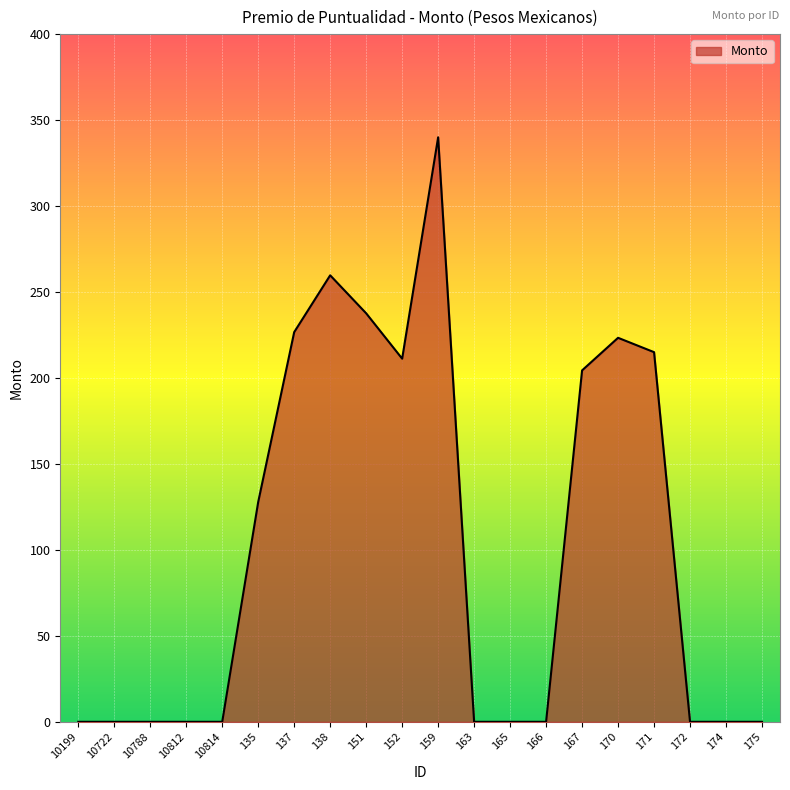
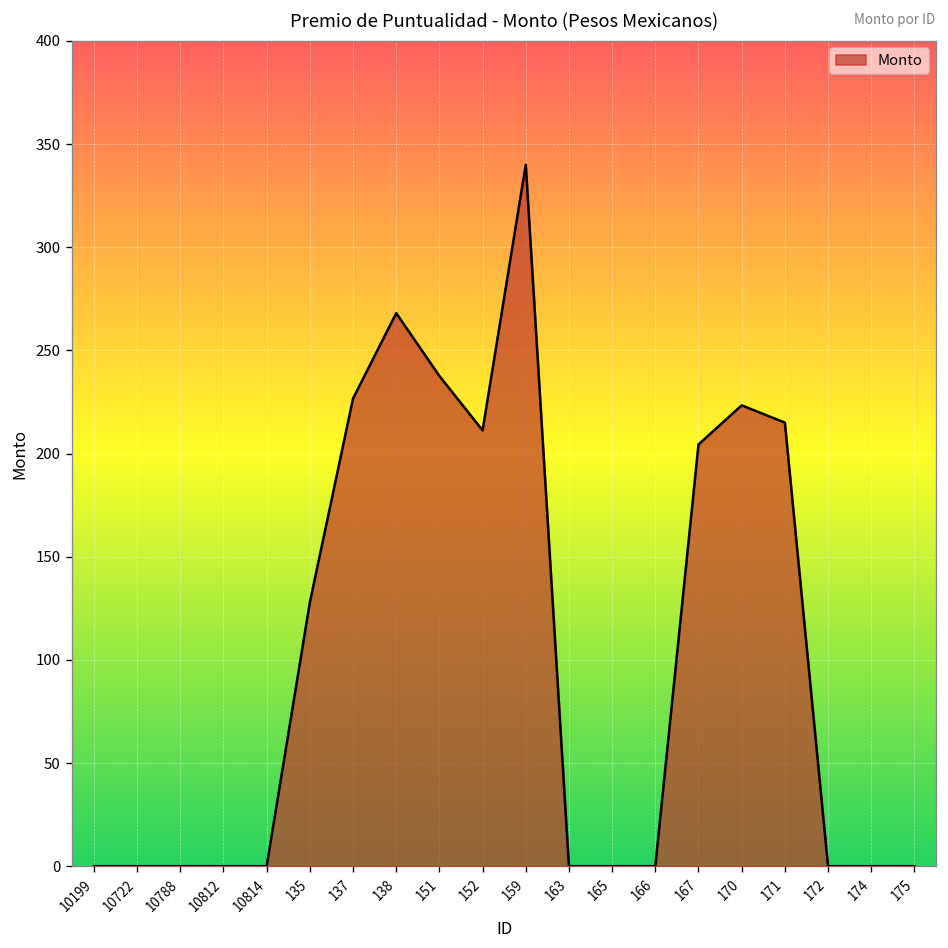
  {
    "10199": 0,
    "10722": 0,
    "10788": 0,
    "10812": 0,
    "10814": 0,
    "135": 128,
    "137": 227,
-   "138": 260,
+   "138": 268,
    "151": 238,
    "152": 211,
    "159": 340,
    "163": 0,
    "165": 0,
    "166": 0,
    "167": 204,
    "170": 223,
    "171": 215,
    "172": 0,
    "174": 0,
    "175": 0
  }
